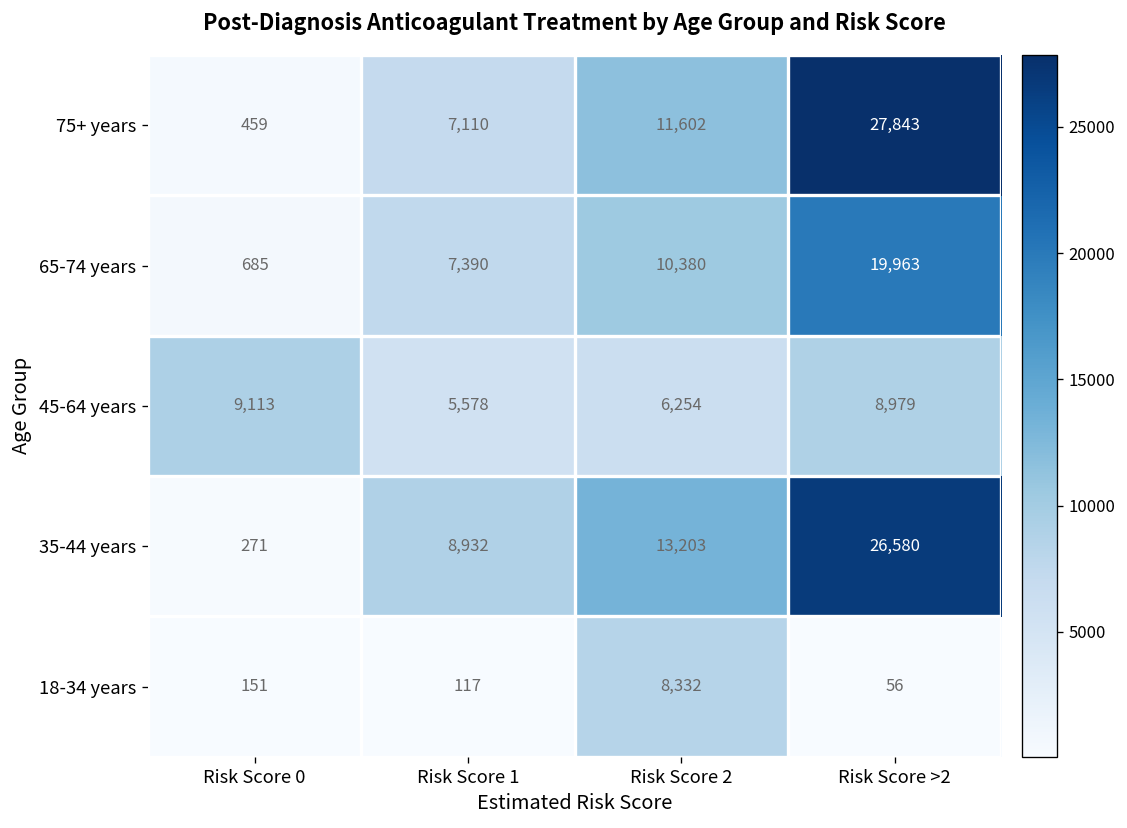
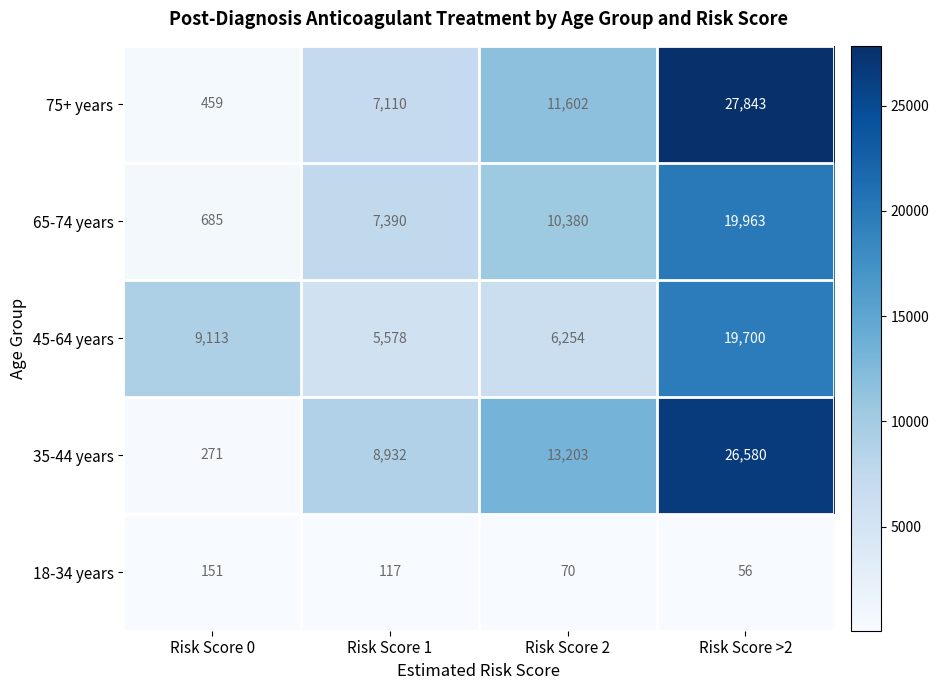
  {
    "75+ years": {
      "Risk Score 0": "459",
      "Risk Score 1": "7,110",
      "Risk Score 2": "11,602",
      "Risk Score >2": "27,843"
    },
    "65-74 years": {
      "Risk Score 0": "685",
      "Risk Score 1": "7,390",
      "Risk Score 2": "10,380",
      "Risk Score >2": "19,963"
    },
    "45-64 years": {
      "Risk Score 0": "9,113",
      "Risk Score 1": "5,578",
      "Risk Score 2": "6,254",
-     "Risk Score >2": "8,979"
+     "Risk Score >2": "19,700"
    },
    "35-44 years": {
      "Risk Score 0": "271",
      "Risk Score 1": "8,932",
      "Risk Score 2": "13,203",
      "Risk Score >2": "26,580"
    },
    "18-34 years": {
      "Risk Score 0": "151",
      "Risk Score 1": "117",
-     "Risk Score 2": "8,332",
+     "Risk Score 2": "70",
      "Risk Score >2": "56"
    }
  }
